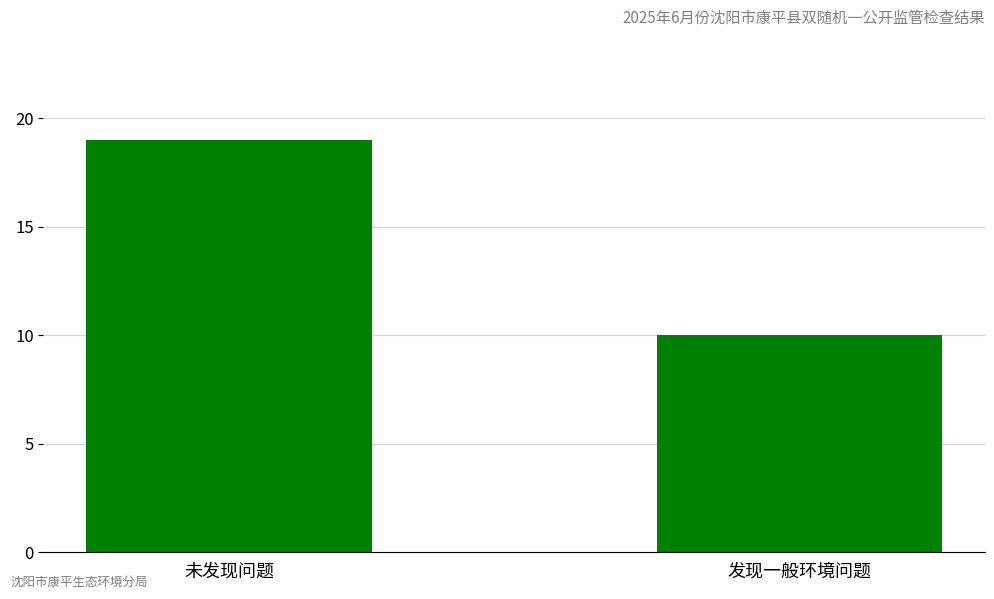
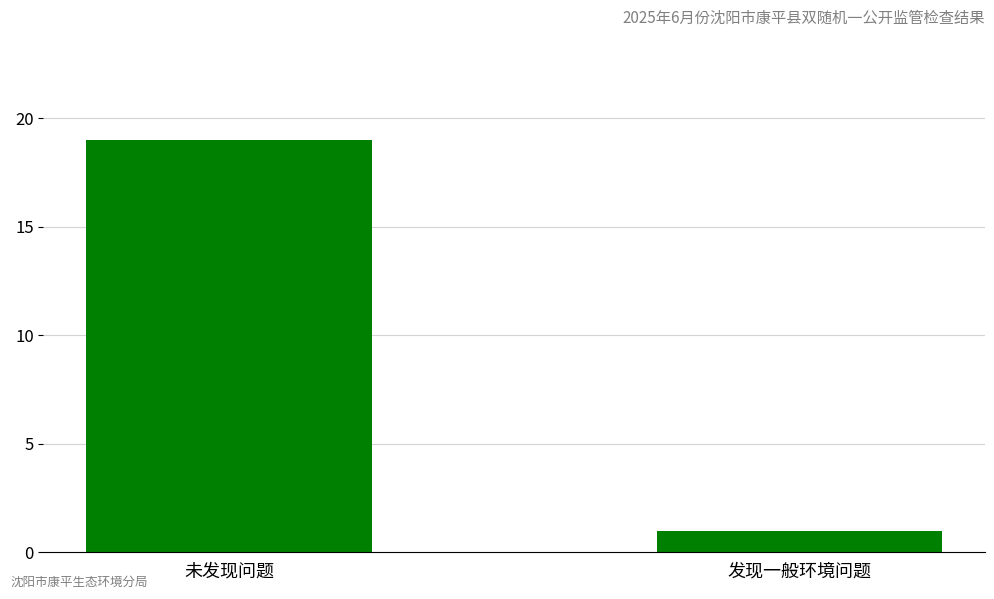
  {
    "未发现问题": 19,
-   "发现一般环境问题": 10
+   "发现一般环境问题": 1
  }
